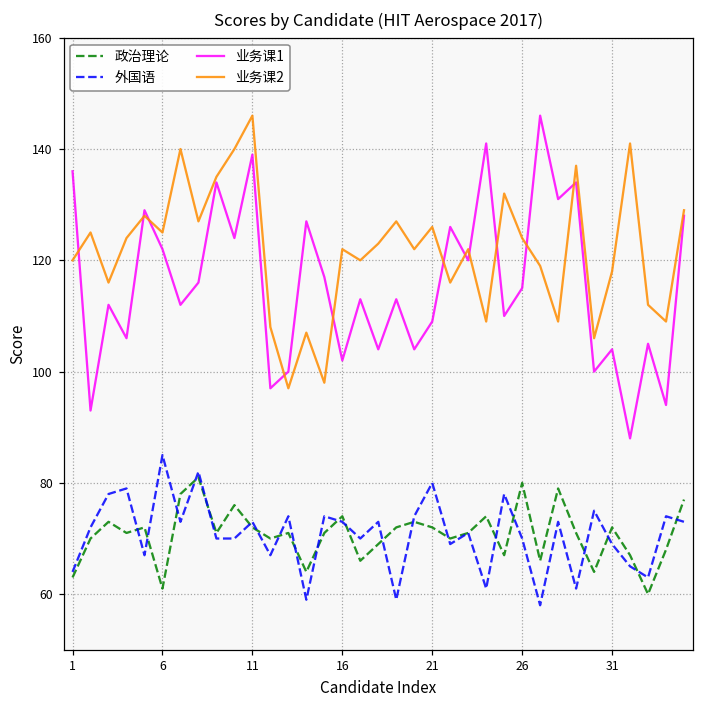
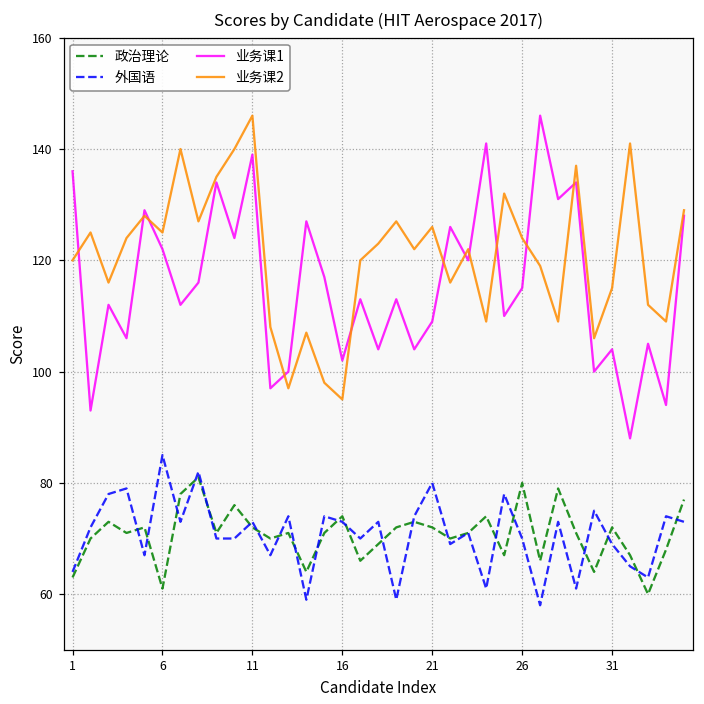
  {
    "政治理论": {
      "1": 63,
      "6": 61,
      "11": 72,
      "16": 74,
      "21": 72,
      "26": 80,
      "31": 72
    },
    "外国语": {
      "1": 64,
      "6": 85,
      "11": 73,
      "16": 73,
      "21": 80,
      "26": 70,
      "31": 69
    },
    "业务课1": {
      "1": 136,
      "6": 122,
      "11": 139,
      "16": 102,
      "21": 109,
      "26": 115,
      "31": 104
    },
    "业务课2": {
      "1": 120,
      "6": 125,
      "11": 146,
-     "16": 122,
+     "16": 95,
      "21": 126,
      "26": 124,
-     "31": 118
+     "31": 115
    }
  }
